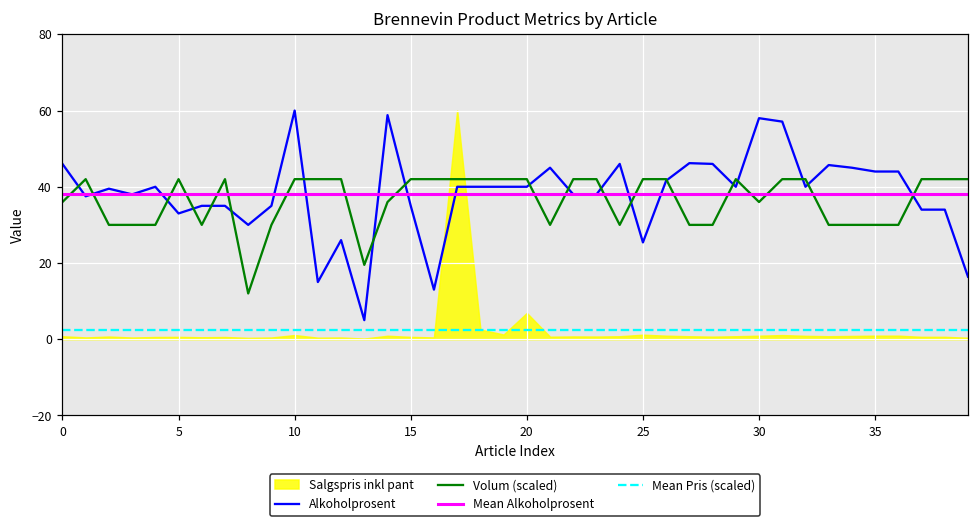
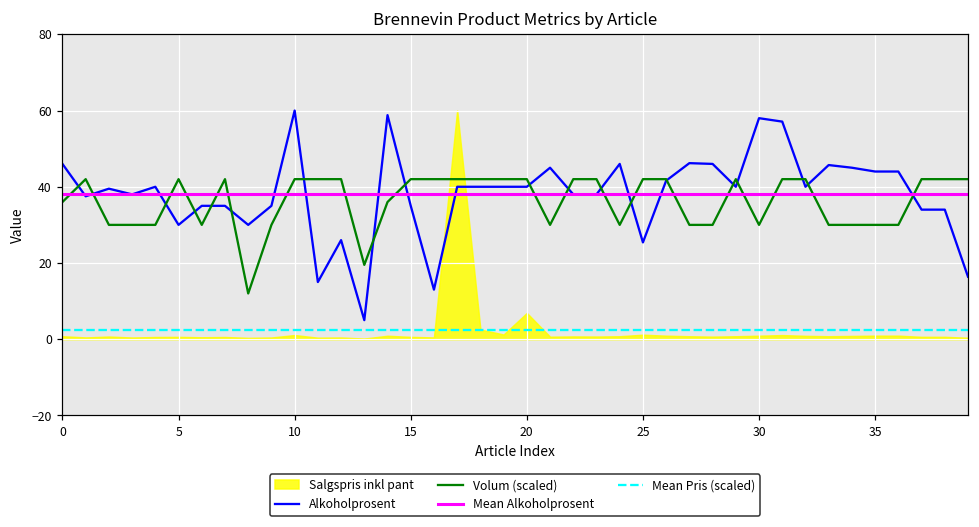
  {
    "Alkoholprosent": {
      "0": 46,
-     "5": 33,
+     "5": 30,
      "10": 60,
      "15": 35,
      "20": 40,
      "25": 25,
      "30": 58,
      "35": 44
    },
    "Salgspris inkl pant": {
      "0": 1,
      "10": 1,
      "20": 7,
      "25": 1,
      "30": 1,
      "35": 1
    },
    "Volum (scaled)": {
      "0": 36,
      "5": 42,
      "10": 42,
      "15": 42,
      "20": 42,
      "25": 42,
-     "30": 36,
+     "30": 30,
      "35": 30
    }
  }
